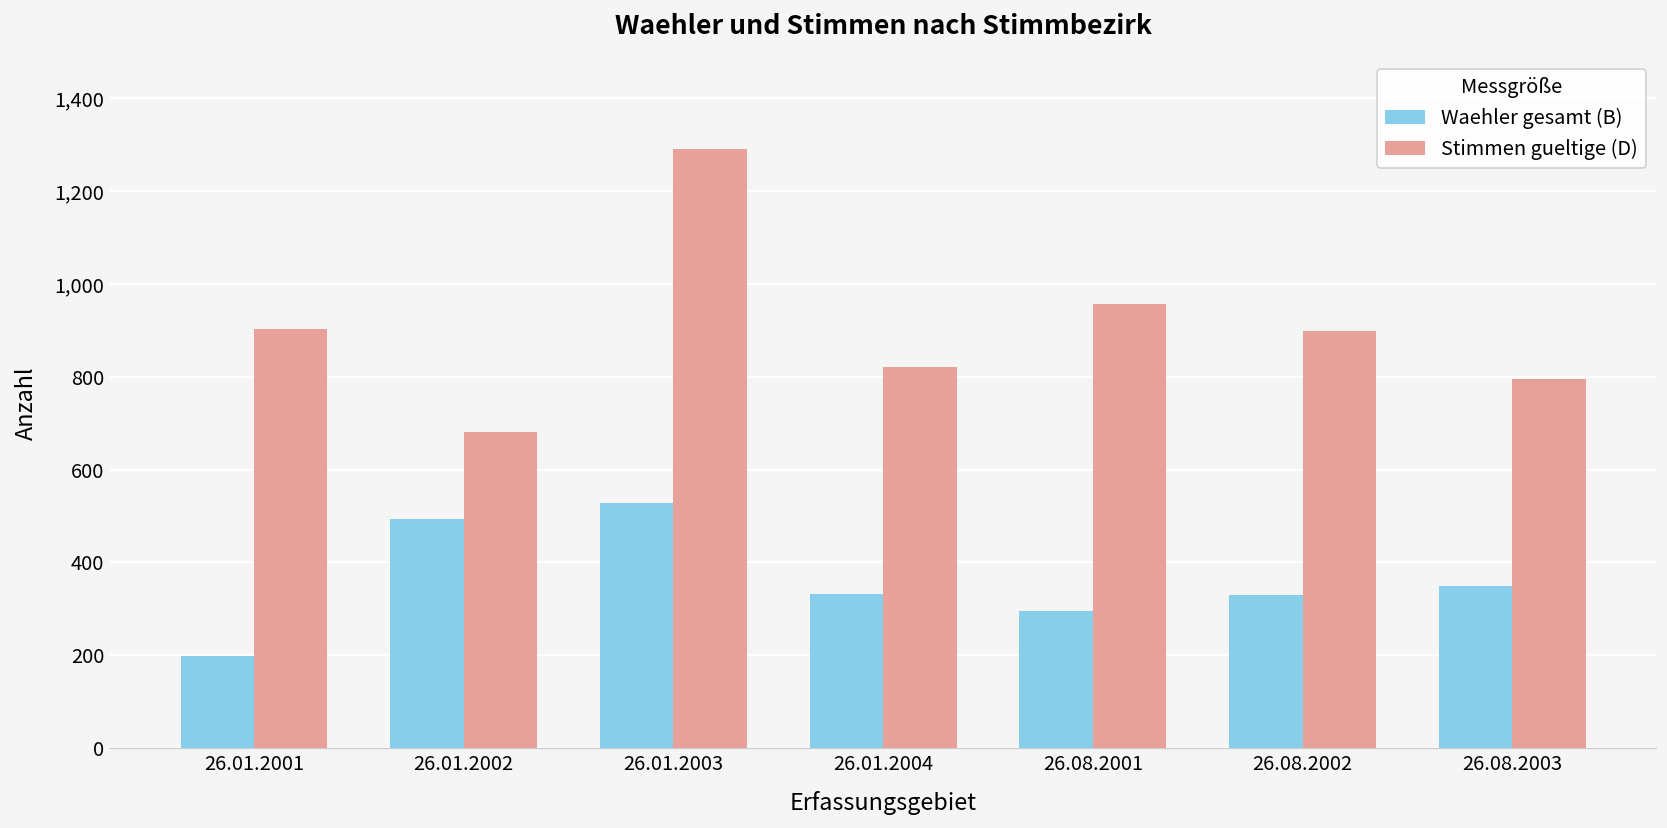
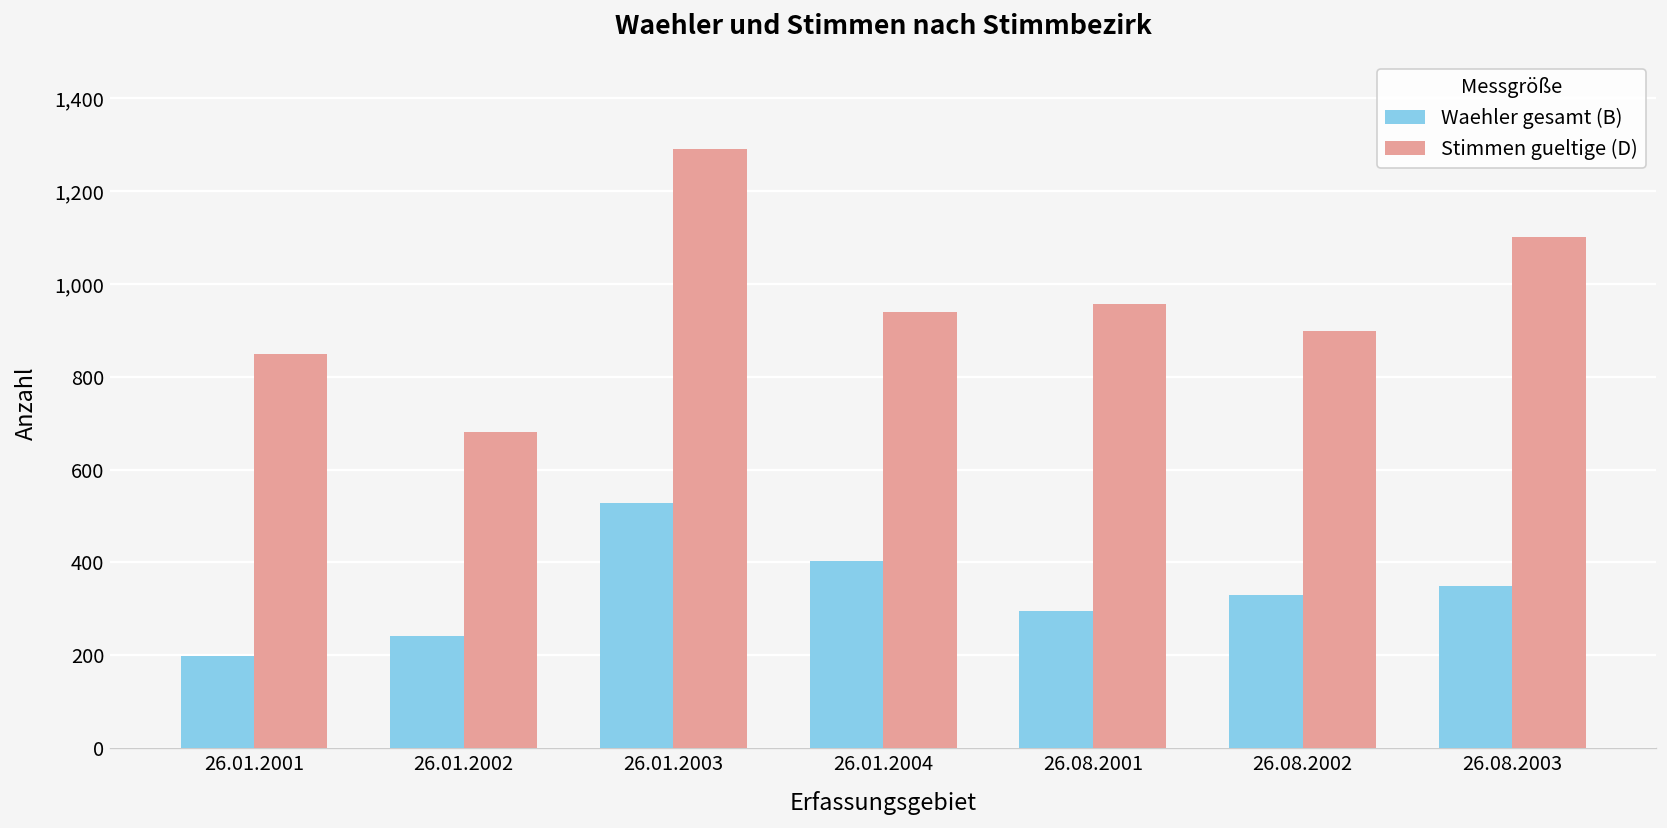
  {
    "Waehler gesamt (B)": {
      "26.01.2001": "200",
-     "26.01.2002": "490",
+     "26.01.2002": "240",
      "26.01.2003": "530",
-     "26.01.2004": "330",
+     "26.01.2004": "400",
      "26.08.2001": "300",
      "26.08.2002": "330",
      "26.08.2003": "350"
    },
    "Stimmen gueltige (D)": {
-     "26.01.2001": "900",
+     "26.01.2001": "850",
      "26.01.2002": "680",
      "26.01.2003": "1,290",
-     "26.01.2004": "820",
+     "26.01.2004": "940",
      "26.08.2001": "960",
      "26.08.2002": "900",
-     "26.08.2003": "800"
+     "26.08.2003": "1,100"
    }
  }
